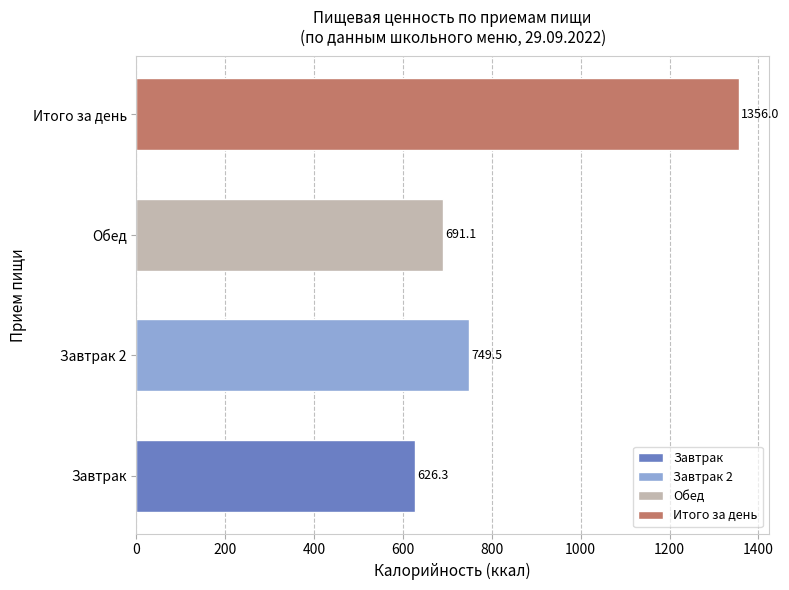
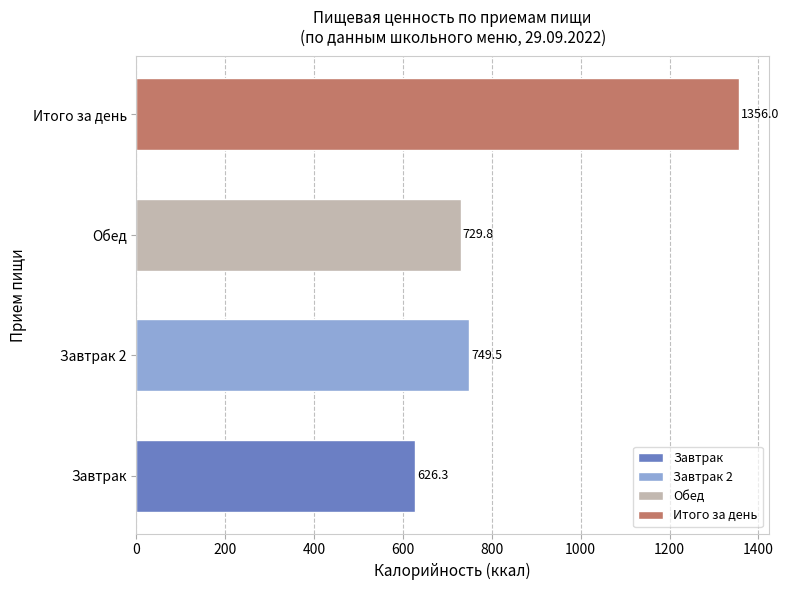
  {
    "Итого за день": 1356.0,
-   "Обед": 691.1,
+   "Обед": 729.8,
    "Завтрак 2": 749.5,
    "Завтрак": 626.3
  }
